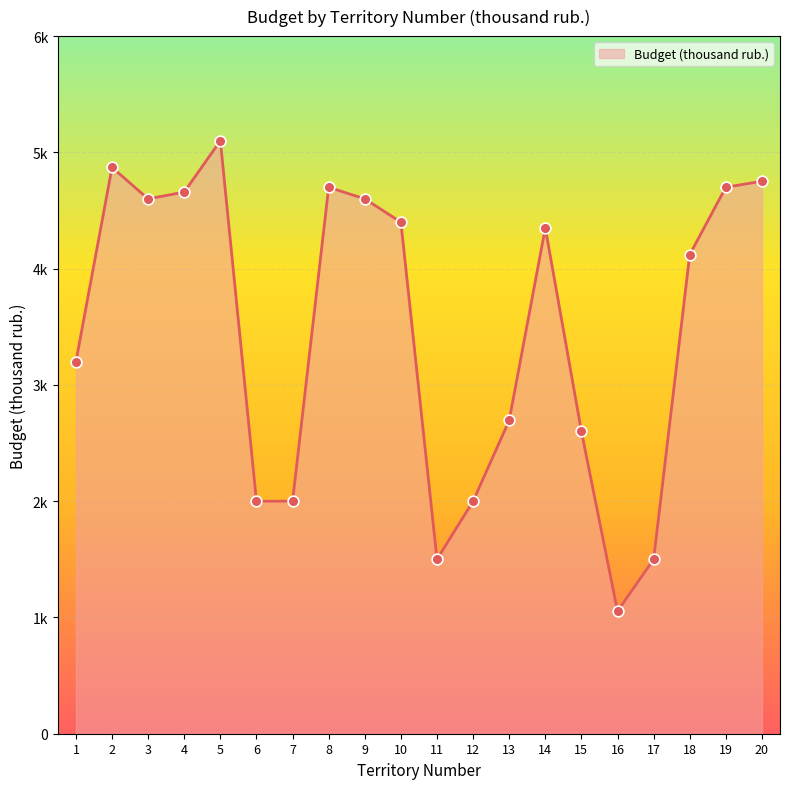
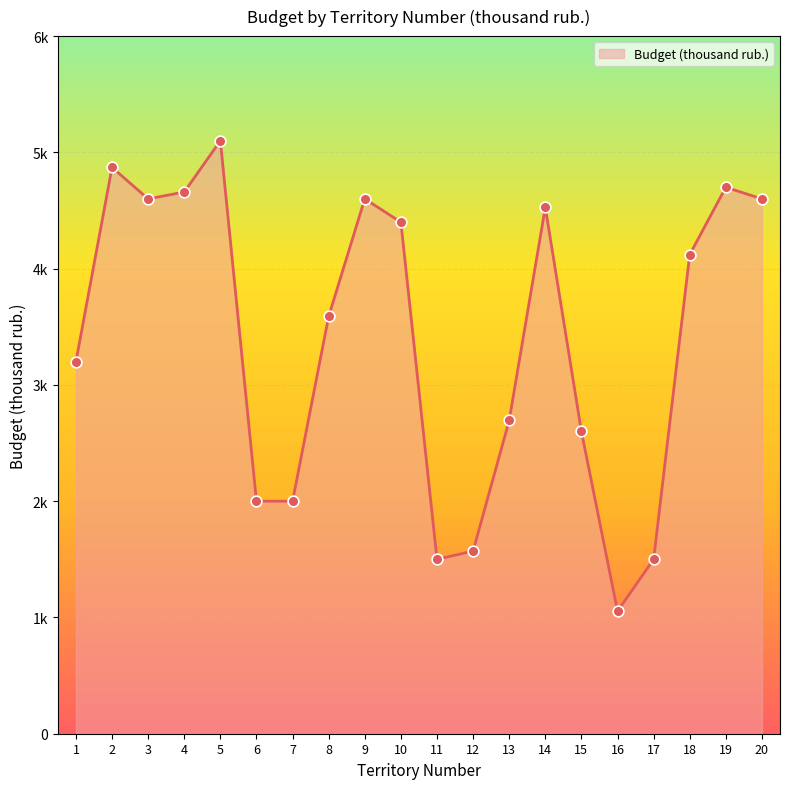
  {
    "1": 3200,
    "2": 4870,
    "3": 4600,
    "4": 4660,
    "5": 5100,
    "6": 2000,
    "7": 2000,
-   "8": 4700,
+   "8": 3590,
    "9": 4600,
    "10": 4400,
    "11": 1500,
-   "12": 2000,
+   "12": 1570,
    "13": 2700,
-   "14": 4350,
+   "14": 4530,
    "15": 2600,
    "16": 1050,
    "17": 1500,
    "18": 4120,
    "19": 4700,
-   "20": 4750
+   "20": 4600
  }
